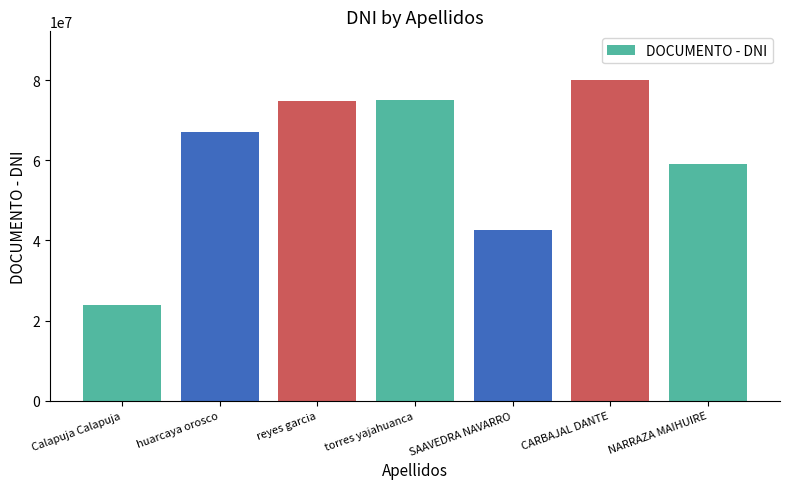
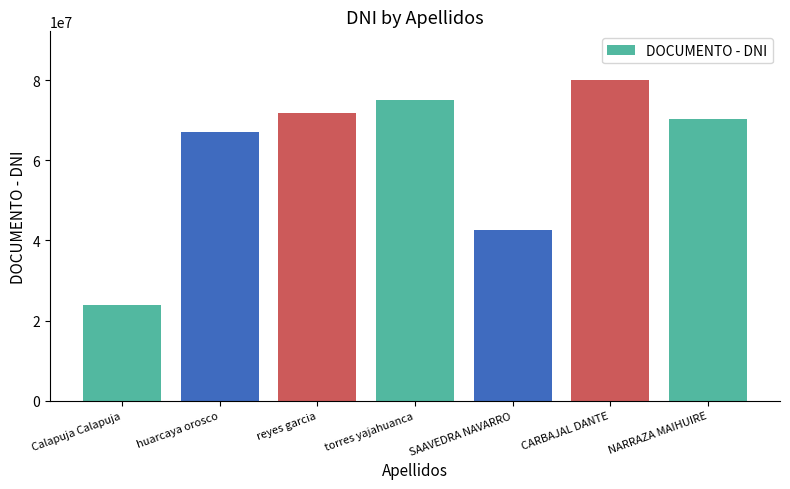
  {
    "Calapuja Calapuja": 24000000,
    "huarcaya orosco": 67000000,
-   "reyes garcia": 75000000,
+   "reyes garcia": 72000000,
    "torres yajahuanca": 75000000,
    "SAAVEDRA NAVARRO": 43000000,
    "CARBAJAL DANTE": 80000000,
-   "NARRAZA MAIHUIRE": 59000000
+   "NARRAZA MAIHUIRE": 70000000
  }
